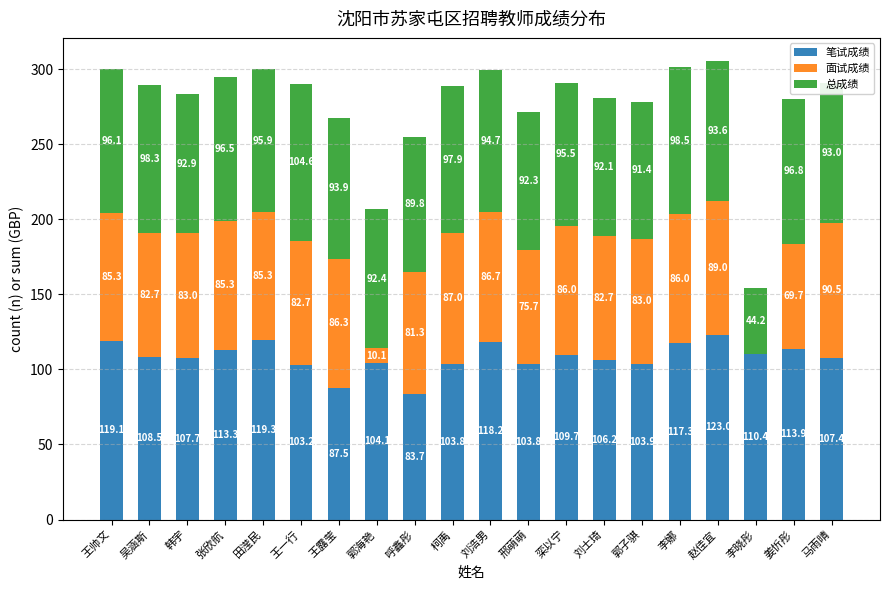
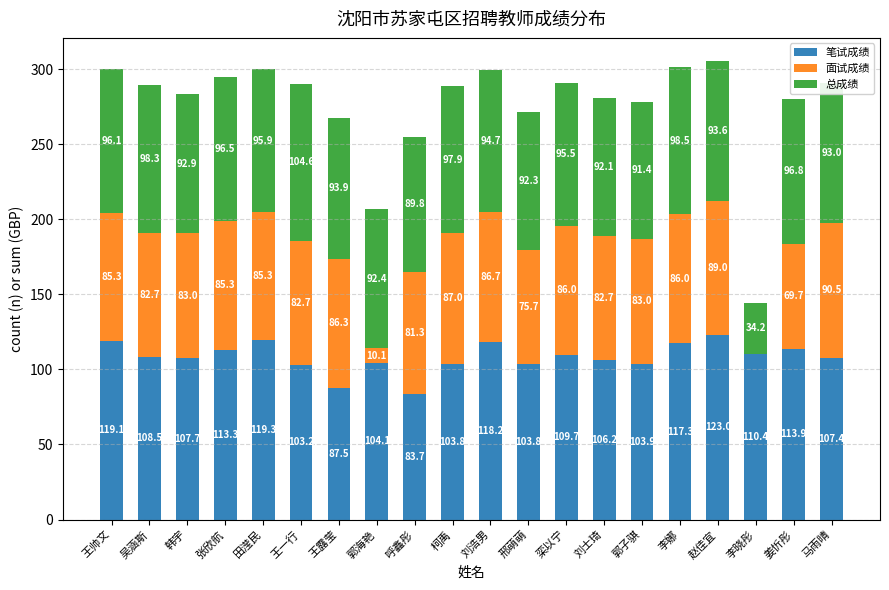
  {
    "笔试成绩": {
      "王帅文": 119.1,
      "吴涵斯": 108.5,
      "韩宇": 107.7,
      "张欣航": 113.3,
      "田滢民": 119.3,
      "王一行": 103.2,
      "王露莹": 87.5,
      "郭海艳": 104.1,
      "呼鑫彤": 83.7,
      "柯禹": 103.8,
      "刘浩男": 118.2,
      "邢萌萌": 103.8,
      "栾以宁": 109.7,
      "刘士琦": 106.2,
      "郭子骐": 103.9,
      "李娜": 117.3,
      "赵佳宜": 123.0,
      "李晓彤": 110.4,
      "姜忻彤": 113.9,
      "马雨晴": 107.4
    },
    "面试成绩": {
      "王帅文": 85.3,
      "吴涵斯": 82.7,
      "韩宇": 83.0,
      "张欣航": 85.3,
      "田滢民": 85.3,
      "王一行": 82.7,
      "王露莹": 86.3,
      "郭海艳": 10.1,
      "呼鑫彤": 81.3,
      "柯禹": 87.0,
      "刘浩男": 86.7,
      "邢萌萌": 75.7,
      "栾以宁": 86.0,
      "刘士琦": 82.7,
      "郭子骐": 83.0,
      "李娜": 86.0,
      "赵佳宜": 89.0,
      "姜忻彤": 69.7,
      "马雨晴": 90.5
    },
    "总成绩": {
      "王帅文": 96.1,
      "吴涵斯": 98.3,
      "韩宇": 92.9,
      "张欣航": 96.5,
      "田滢民": 95.9,
      "王一行": 104.6,
      "王露莹": 93.9,
      "郭海艳": 92.4,
      "呼鑫彤": 89.8,
      "柯禹": 97.9,
      "刘浩男": 94.7,
      "邢萌萌": 92.3,
      "栾以宁": 95.5,
      "刘士琦": 92.1,
      "郭子骐": 91.4,
      "李娜": 98.5,
      "赵佳宜": 93.6,
-     "李晓彤": 44.2,
+     "李晓彤": 34.2,
      "姜忻彤": 96.8
    }
  }
